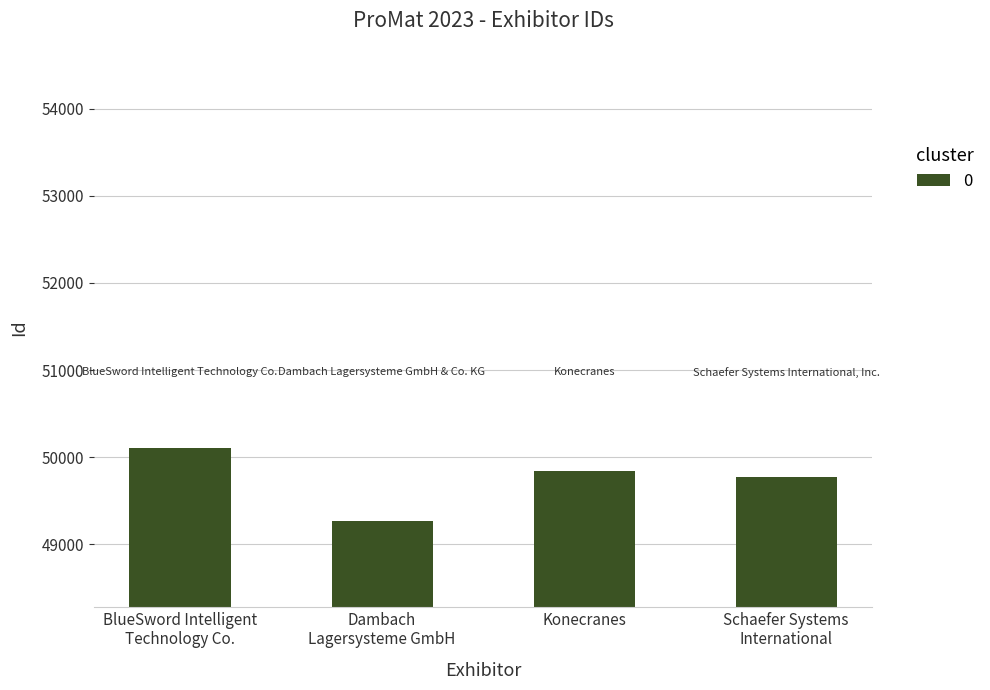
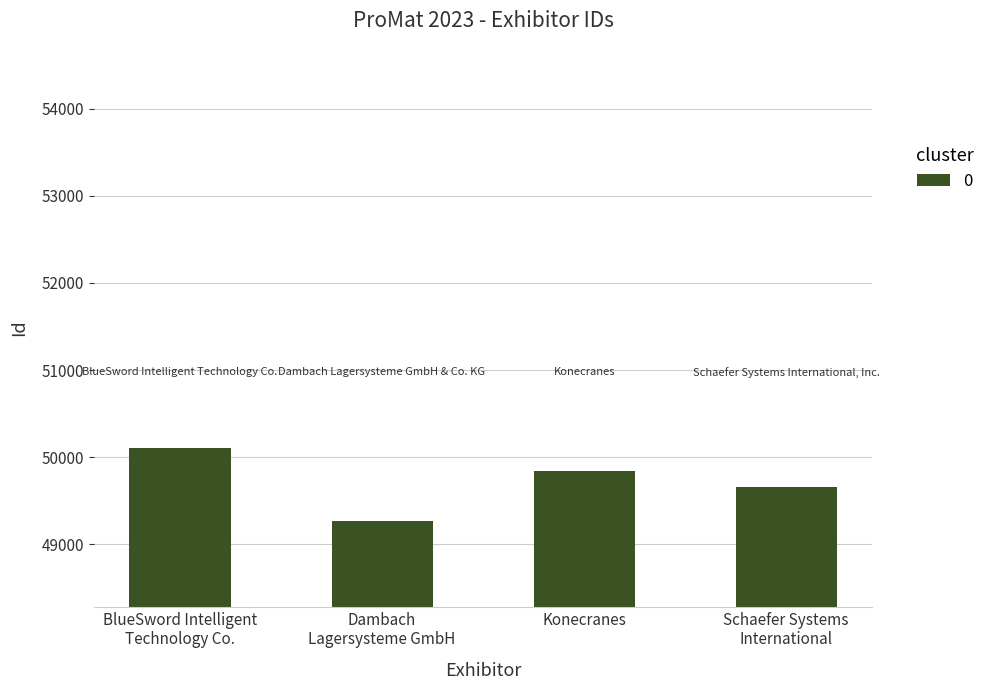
  {
    "BlueSword Intelligent Technology Co.": 50100,
    "Dambach Lagersysteme GmbH": 49300,
    "Konecranes": 49800,
-   "Schaefer Systems International": 49800
+   "Schaefer Systems International": 49700
  }
